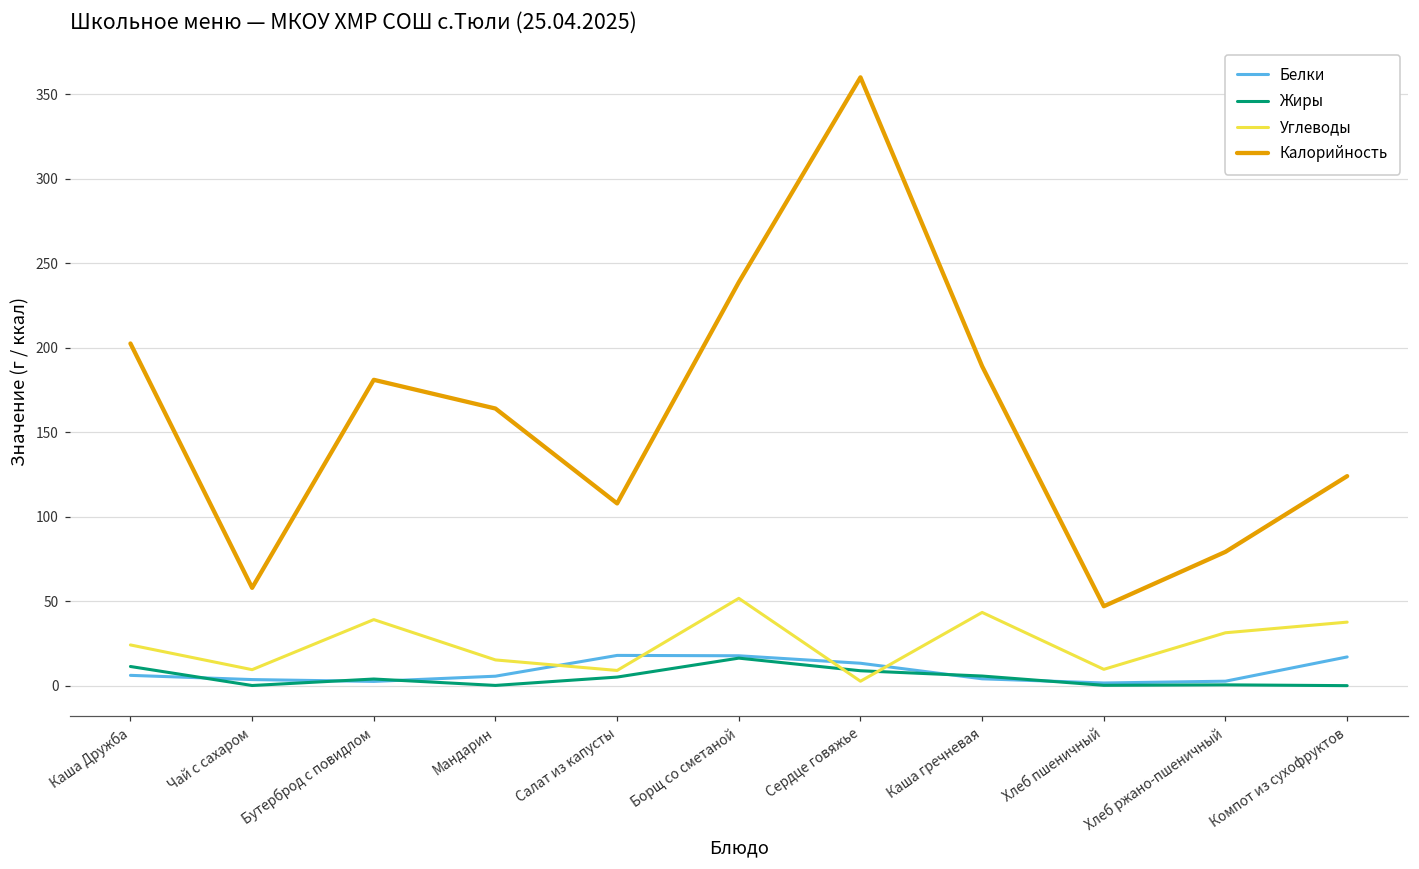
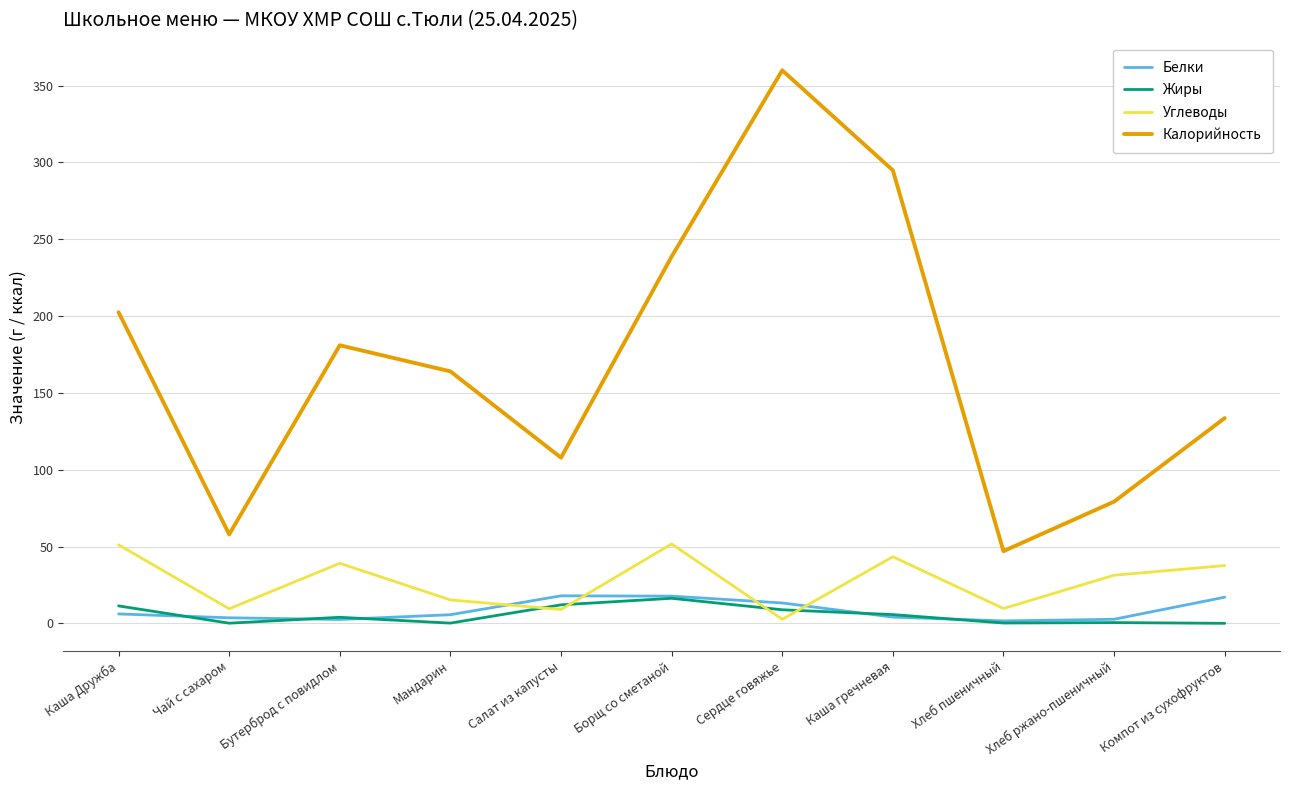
  {
    "Белки": {
      "Каша Дружба": 6,
      "Чай с сахаром": 4,
      "Мандарин": 6,
      "Салат из капусты": 18,
      "Сердце говяжье": 13,
      "Хлеб ржано-пшеничный": 3,
      "Компот из сухофруктов": 17
    },
    "Жиры": {
      "Каша Дружба": 11,
      "Чай с сахаром": 0,
      "Мандарин": 0,
-     "Салат из капусты": 5,
+     "Салат из капусты": 12,
      "Сердце говяжье": 9,
      "Хлеб ржано-пшеничный": 0,
      "Компот из сухофруктов": 0
    },
    "Углеводы": {
-     "Каша Дружба": 24,
+     "Каша Дружба": 51,
      "Чай с сахаром": 9,
      "Бутерброд с повидлом": 39,
      "Мандарин": 15,
      "Салат из капусты": 9,
      "Борщ со сметаной": 52,
      "Сердце говяжье": 3,
      "Каша гречневая": 43,
      "Хлеб пшеничный": 10,
      "Хлеб ржано-пшеничный": 31,
      "Компот из сухофруктов": 38
    },
    "Калорийность": {
      "Каша Дружба": 203,
      "Чай с сахаром": 58,
      "Бутерброд с повидлом": 181,
      "Мандарин": 164,
      "Салат из капусты": 108,
      "Борщ со сметаной": 239,
      "Сердце говяжье": 360,
-     "Каша гречневая": 189,
+     "Каша гречневая": 295,
      "Хлеб пшеничный": 47,
      "Хлеб ржано-пшеничный": 79,
-     "Компот из сухофруктов": 124
+     "Компот из сухофруктов": 134
    }
  }
